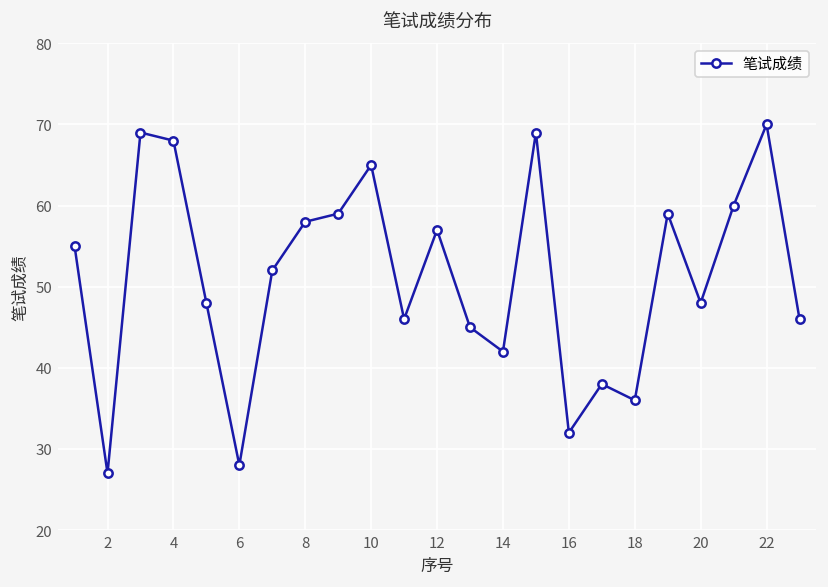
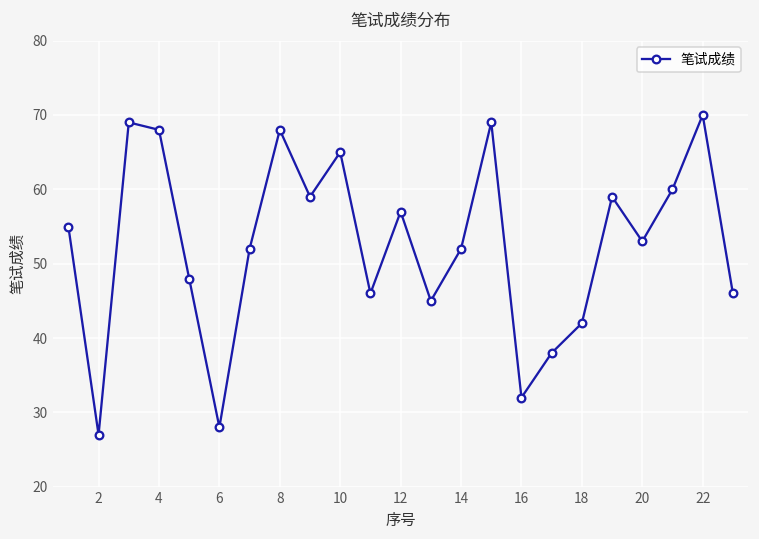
  {
    "2": 27,
    "4": 68,
    "6": 28,
-   "8": 58,
+   "8": 68,
    "10": 65,
    "12": 57,
-   "14": 42,
+   "14": 52,
    "16": 32,
-   "18": 36,
-   "20": 48,
+   "18": 42,
+   "20": 53,
    "22": 70
  }
